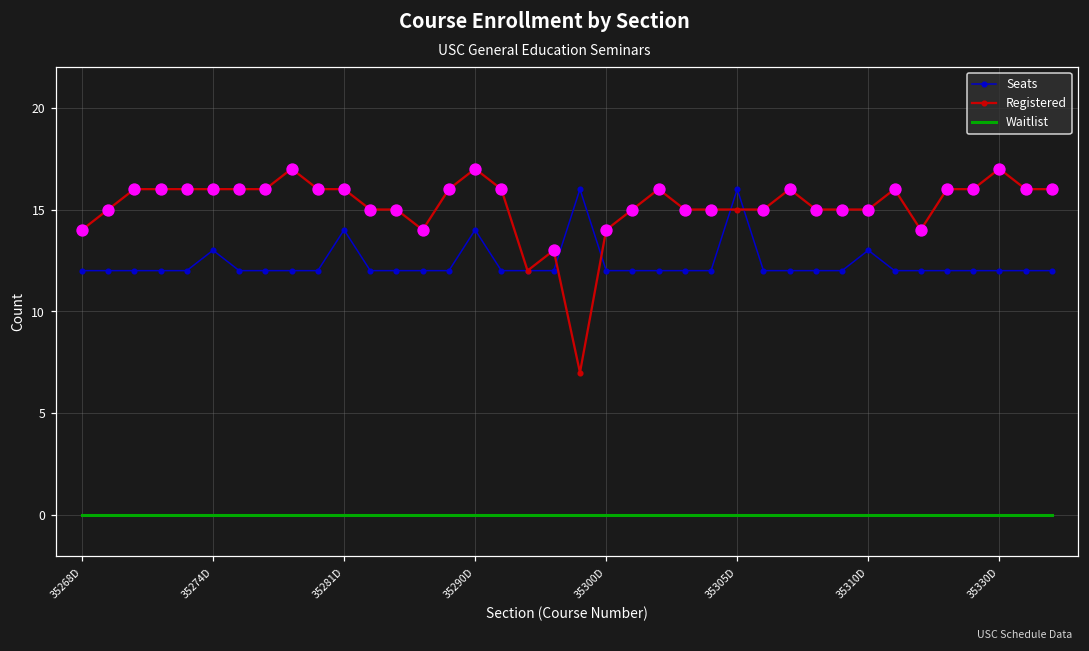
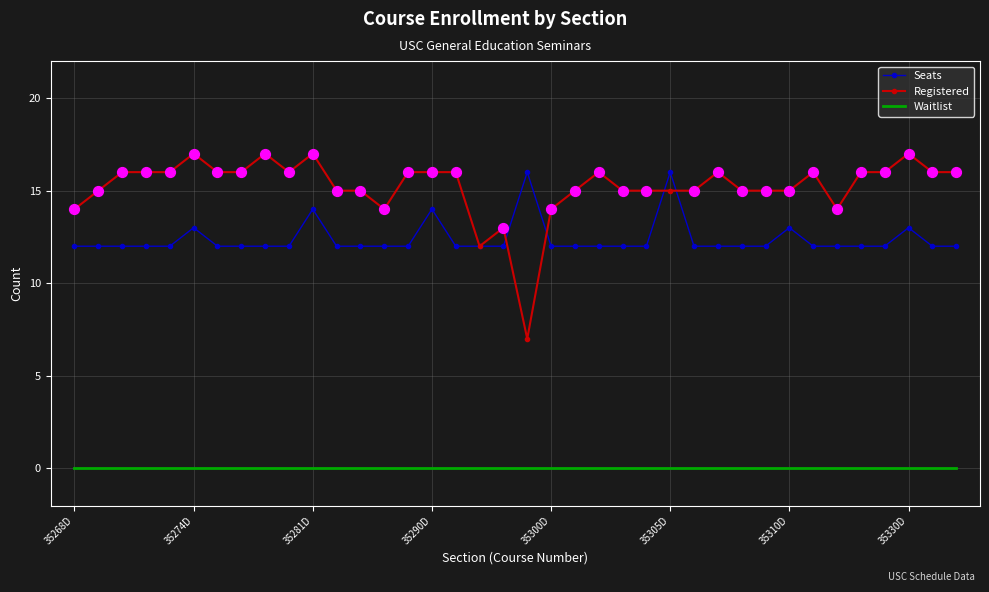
  {
    "Seats": {
      "35268D": 12,
      "35274D": 13,
      "35281D": 14,
      "35290D": 14,
      "35300D": 12,
      "35305D": 16,
      "35310D": 13,
-     "35330D": 12
+     "35330D": 13
    },
    "Registered": {
-     "35274D": 16,
-     "35281D": 16,
-     "35290D": 17,
+     "35274D": 17,
+     "35281D": 17,
+     "35290D": 16,
      "35305D": 15
    },
    "Waitlist": {
      "35268D": 0,
      "35274D": 0,
      "35281D": 0,
      "35290D": 0,
      "35300D": 0,
      "35305D": 0,
      "35310D": 0,
      "35330D": 0
    }
  }
